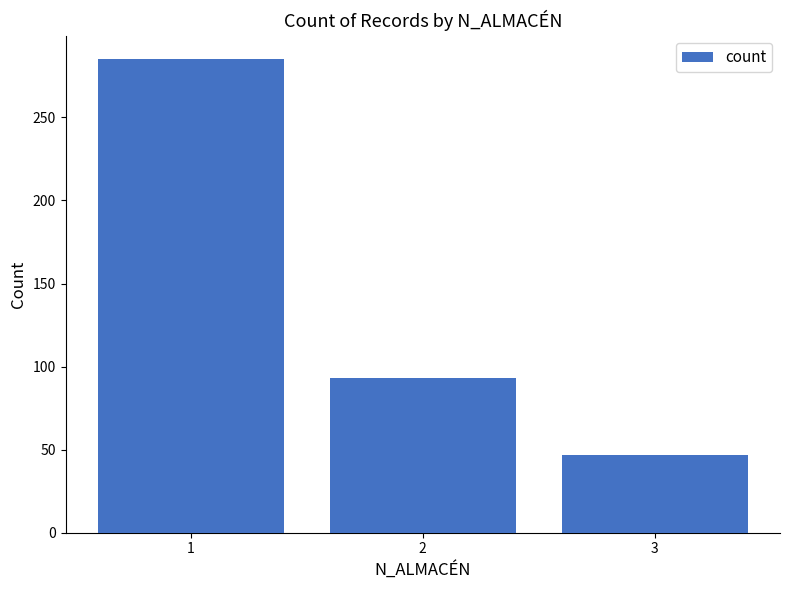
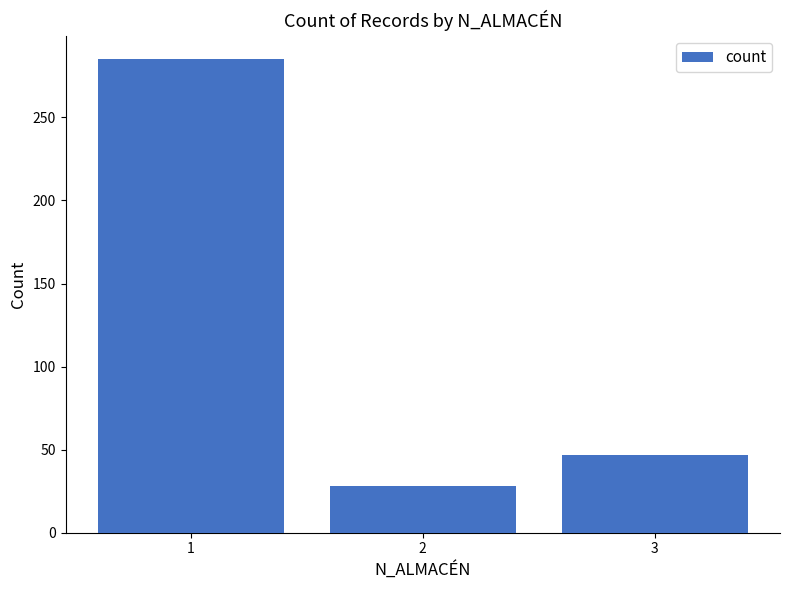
  {
    "1": 285,
-   "2": 93,
+   "2": 28,
    "3": 47
  }
